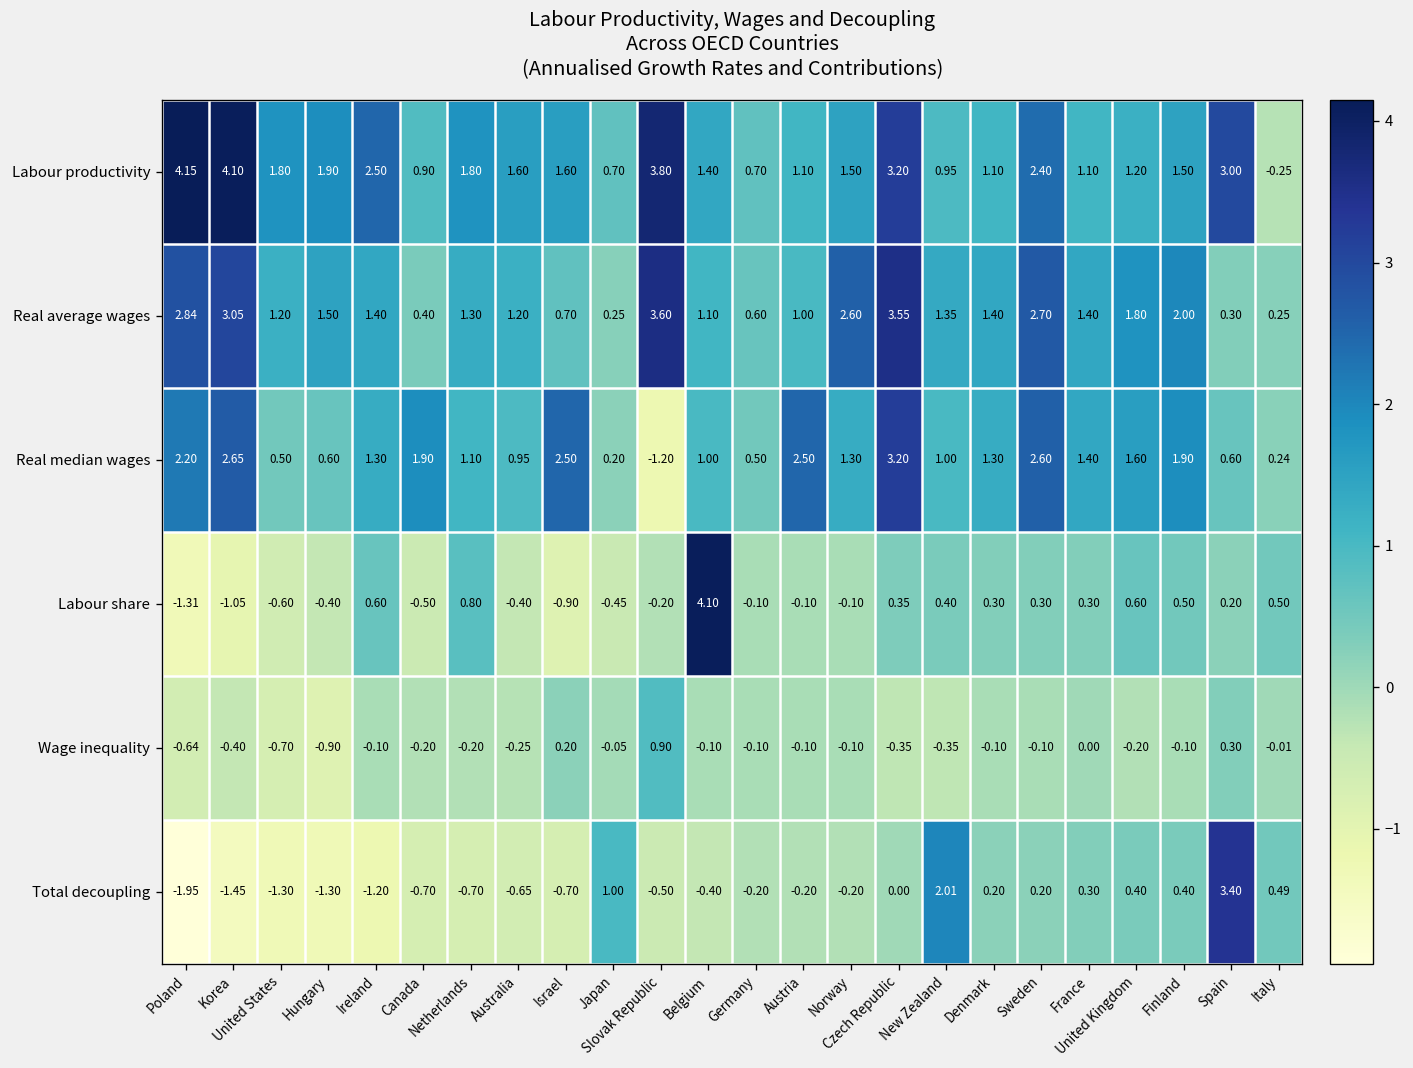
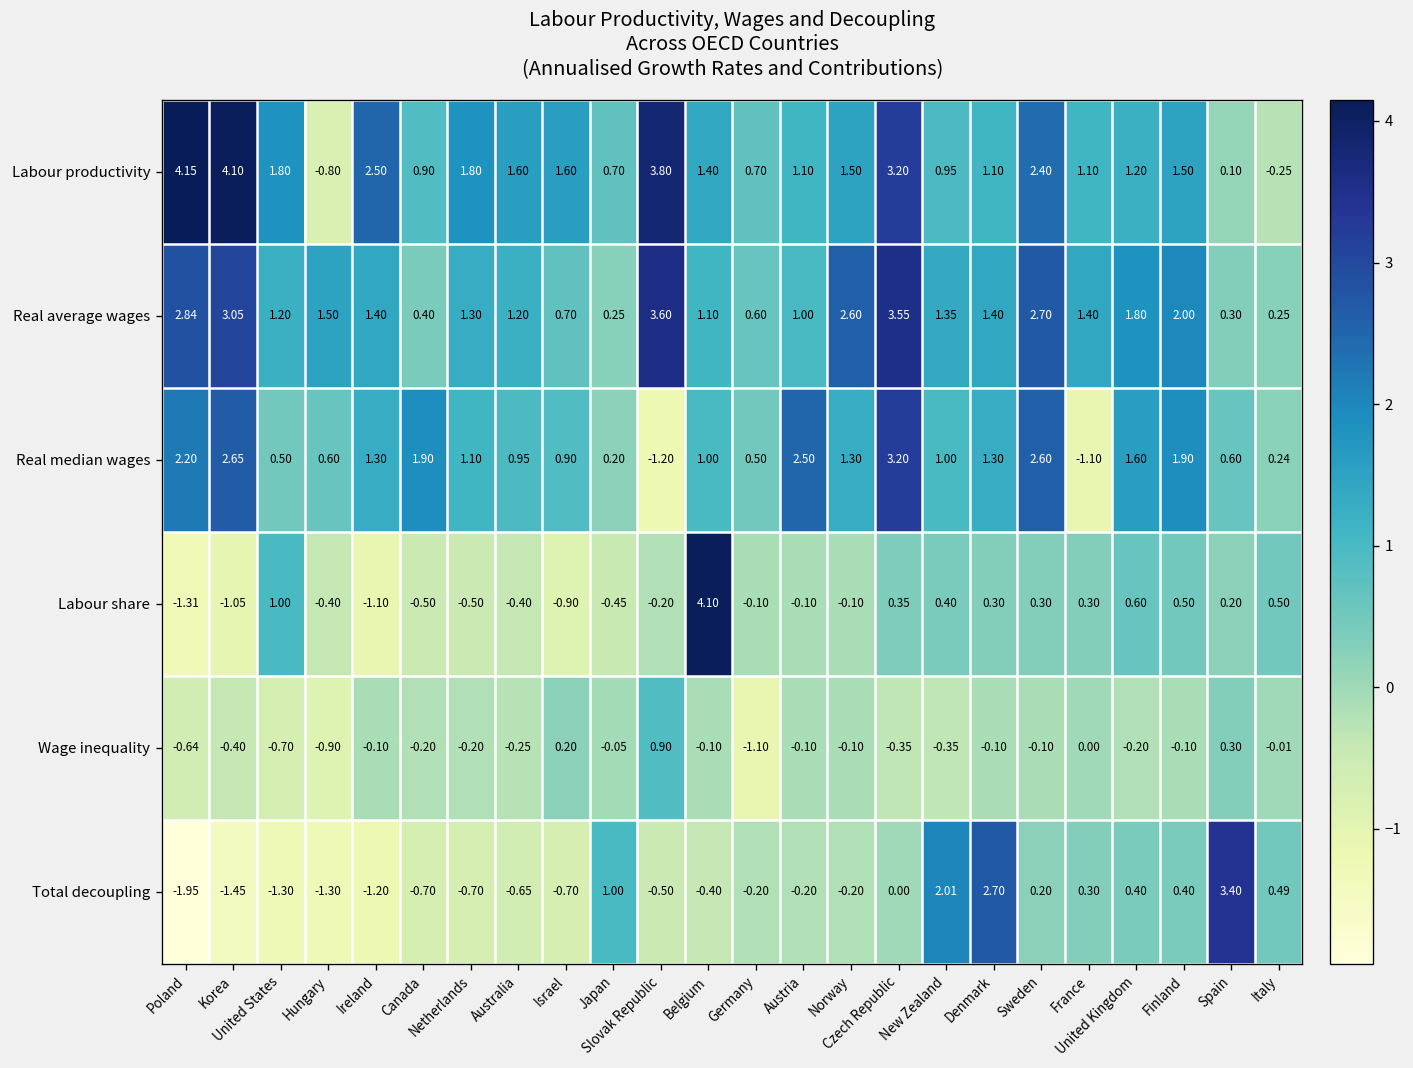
  {
    "Labour productivity": {
      "Poland": 4.15,
      "Korea": 4.10,
      "United States": 1.80,
-     "Hungary": 1.90,
+     "Hungary": -0.80,
      "Ireland": 2.50,
      "Canada": 0.90,
      "Netherlands": 1.80,
      "Australia": 1.60,
      "Israel": 1.60,
      "Japan": 0.70,
      "Slovak Republic": 3.80,
      "Belgium": 1.40,
      "Germany": 0.70,
      "Austria": 1.10,
      "Norway": 1.50,
      "Czech Republic": 3.20,
      "New Zealand": 0.95,
      "Denmark": 1.10,
      "Sweden": 2.40,
      "France": 1.10,
      "United Kingdom": 1.20,
      "Finland": 1.50,
-     "Spain": 3.00,
+     "Spain": 0.10,
      "Italy": -0.25
    },
    "Real average wages": {
      "Poland": 2.84,
      "Korea": 3.05,
      "United States": 1.20,
      "Hungary": 1.50,
      "Ireland": 1.40,
      "Canada": 0.40,
      "Netherlands": 1.30,
      "Australia": 1.20,
      "Israel": 0.70,
      "Japan": 0.25,
      "Slovak Republic": 3.60,
      "Belgium": 1.10,
      "Germany": 0.60,
      "Austria": 1.00,
      "Norway": 2.60,
      "Czech Republic": 3.55,
      "New Zealand": 1.35,
      "Denmark": 1.40,
      "Sweden": 2.70,
      "France": 1.40,
      "United Kingdom": 1.80,
      "Finland": 2.00,
      "Spain": 0.30,
      "Italy": 0.25
    },
    "Real median wages": {
      "Poland": 2.20,
      "Korea": 2.65,
      "United States": 0.50,
      "Hungary": 0.60,
      "Ireland": 1.30,
      "Canada": 1.90,
      "Netherlands": 1.10,
      "Australia": 0.95,
-     "Israel": 2.50,
+     "Israel": 0.90,
      "Japan": 0.20,
      "Slovak Republic": -1.20,
      "Belgium": 1.00,
      "Germany": 0.50,
      "Austria": 2.50,
      "Norway": 1.30,
      "Czech Republic": 3.20,
      "New Zealand": 1.00,
      "Denmark": 1.30,
      "Sweden": 2.60,
-     "France": 1.40,
+     "France": -1.10,
      "United Kingdom": 1.60,
      "Finland": 1.90,
      "Spain": 0.60,
      "Italy": 0.24
    },
    "Labour share": {
      "Poland": -1.31,
      "Korea": -1.05,
-     "United States": -0.60,
+     "United States": 1.00,
      "Hungary": -0.40,
-     "Ireland": 0.60,
+     "Ireland": -1.10,
      "Canada": -0.50,
-     "Netherlands": 0.80,
+     "Netherlands": -0.50,
      "Australia": -0.40,
      "Israel": -0.90,
      "Japan": -0.45,
      "Slovak Republic": -0.20,
      "Belgium": 4.10,
      "Germany": -0.10,
      "Austria": -0.10,
      "Norway": -0.10,
      "Czech Republic": 0.35,
      "New Zealand": 0.40,
      "Denmark": 0.30,
      "Sweden": 0.30,
      "France": 0.30,
      "United Kingdom": 0.60,
      "Finland": 0.50,
      "Spain": 0.20,
      "Italy": 0.50
    },
    "Wage inequality": {
      "Poland": -0.64,
      "Korea": -0.40,
      "United States": -0.70,
      "Hungary": -0.90,
      "Ireland": -0.10,
      "Canada": -0.20,
      "Netherlands": -0.20,
      "Australia": -0.25,
      "Israel": 0.20,
      "Japan": -0.05,
      "Slovak Republic": 0.90,
      "Belgium": -0.10,
-     "Germany": -0.10,
+     "Germany": -1.10,
      "Austria": -0.10,
      "Norway": -0.10,
      "Czech Republic": -0.35,
      "New Zealand": -0.35,
      "Denmark": -0.10,
      "Sweden": -0.10,
      "France": 0.00,
      "United Kingdom": -0.20,
      "Finland": -0.10,
      "Spain": 0.30,
      "Italy": -0.01
    },
    "Total decoupling": {
      "Poland": -1.95,
      "Korea": -1.45,
      "United States": -1.30,
      "Hungary": -1.30,
      "Ireland": -1.20,
      "Canada": -0.70,
      "Netherlands": -0.70,
      "Australia": -0.65,
      "Israel": -0.70,
      "Japan": 1.00,
      "Slovak Republic": -0.50,
      "Belgium": -0.40,
      "Germany": -0.20,
      "Austria": -0.20,
      "Norway": -0.20,
      "Czech Republic": 0.00,
      "New Zealand": 2.01,
-     "Denmark": 0.20,
+     "Denmark": 2.70,
      "Sweden": 0.20,
      "France": 0.30,
      "United Kingdom": 0.40,
      "Finland": 0.40,
      "Spain": 3.40,
      "Italy": 0.49
    }
  }
